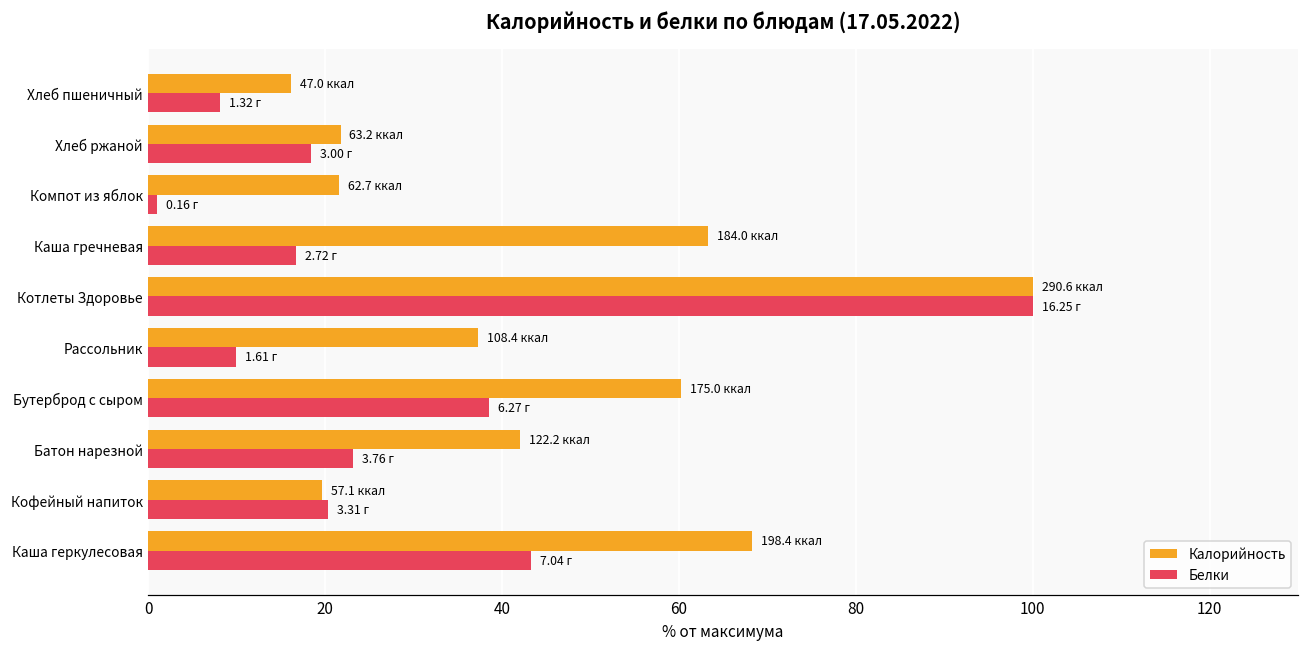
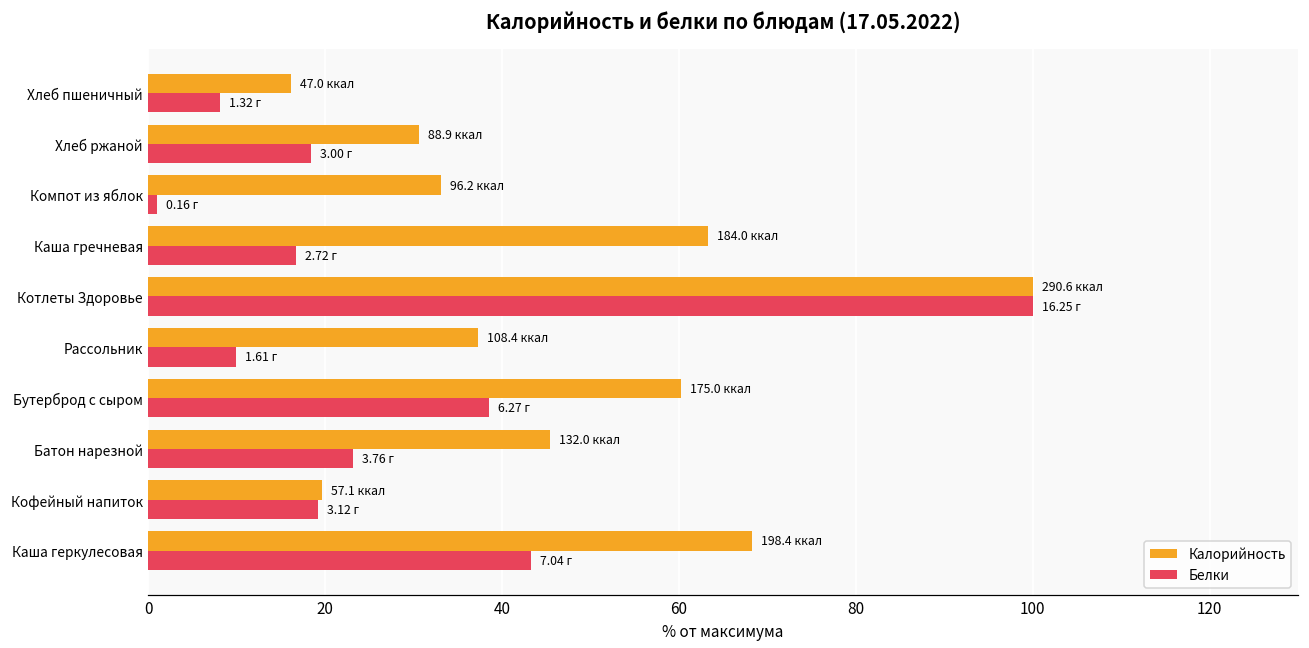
  {
    "Калорийность": {
-     "Хлеб ржаной": 63.2,
-     "Компот из яблок": 62.7,
-     "Батон нарезной": 122.2
+     "Хлеб ржаной": 88.9,
+     "Компот из яблок": 96.2,
+     "Батон нарезной": 132.0
    },
    "Белки": {
-     "Кофейный напиток": 3.31
+     "Кофейный напиток": 3.12
    }
  }
